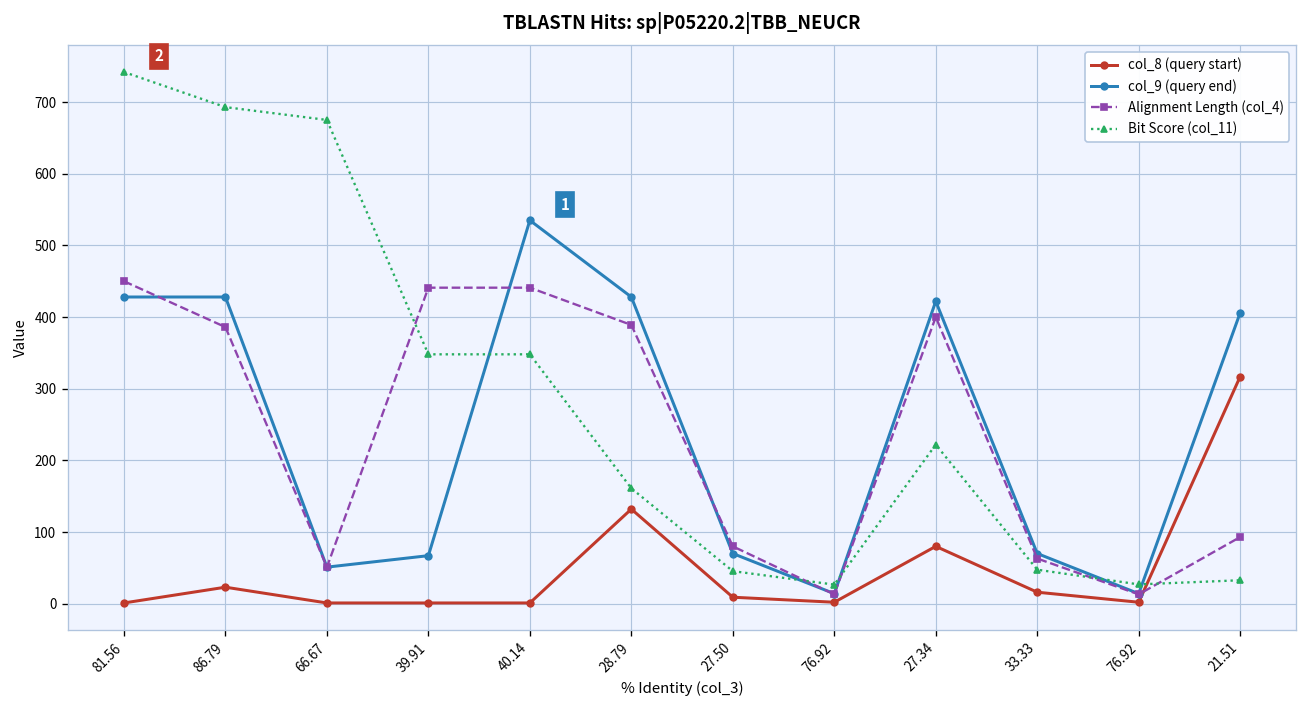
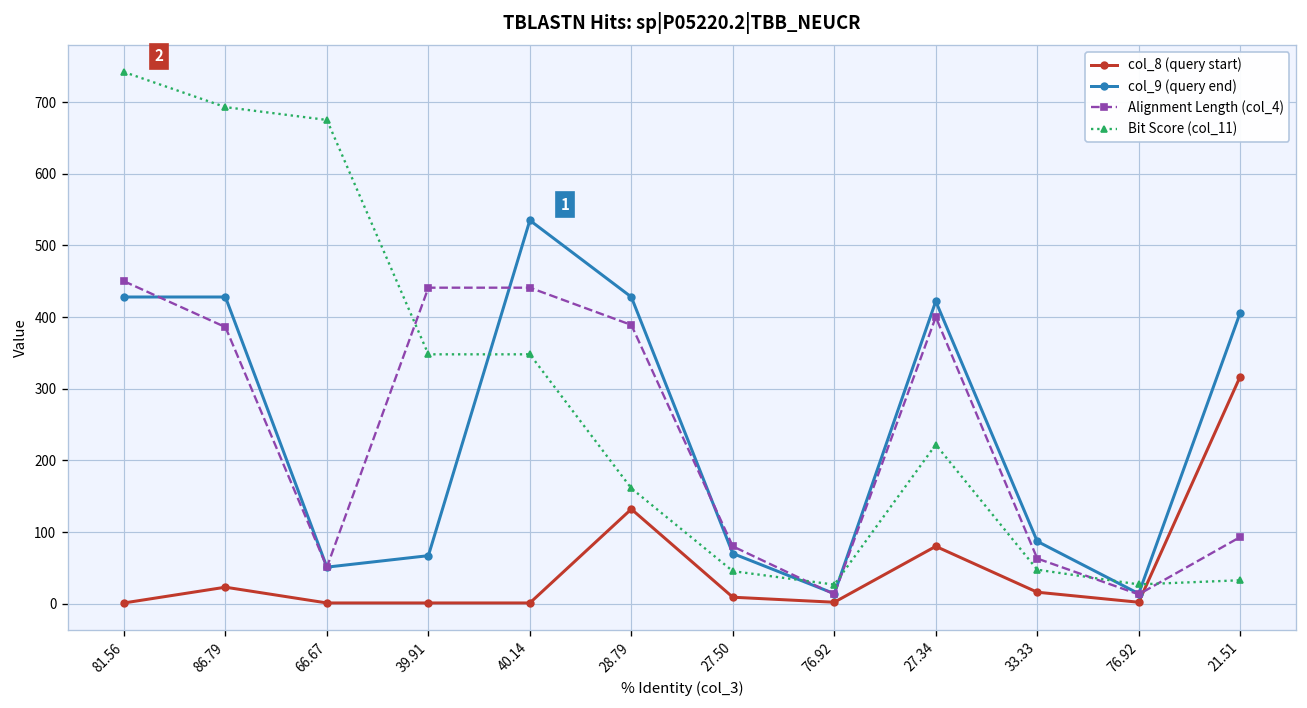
  {
    "col_8 (query start)": {
      "81.56": 0,
      "86.79": 20,
      "66.67": 0,
      "39.91": 0,
      "40.14": 0,
      "28.79": 130,
      "27.50": 10,
      "27.34": 80,
      "33.33": 20,
      "21.51": 320
    },
    "col_9 (query end)": {
      "81.56": 430,
      "86.79": 430,
      "39.91": 70,
      "40.14": 540,
      "28.79": 430,
      "27.50": 70,
      "27.34": 420,
-     "33.33": 70,
+     "33.33": 90,
      "21.51": 410
    },
    "Alignment Length (col_4)": {
      "81.56": 450,
      "86.79": 390,
      "39.91": 440,
      "40.14": 440,
      "28.79": 390,
      "27.50": 80,
      "27.34": 400,
      "33.33": 60,
      "21.51": 90
    },
    "Bit Score (col_11)": {
      "81.56": 740,
      "86.79": 690,
      "66.67": 680,
      "39.91": 350,
      "40.14": 350,
      "28.79": 160,
      "27.50": 50,
      "27.34": 220,
      "33.33": 50,
      "21.51": 30
    }
  }
